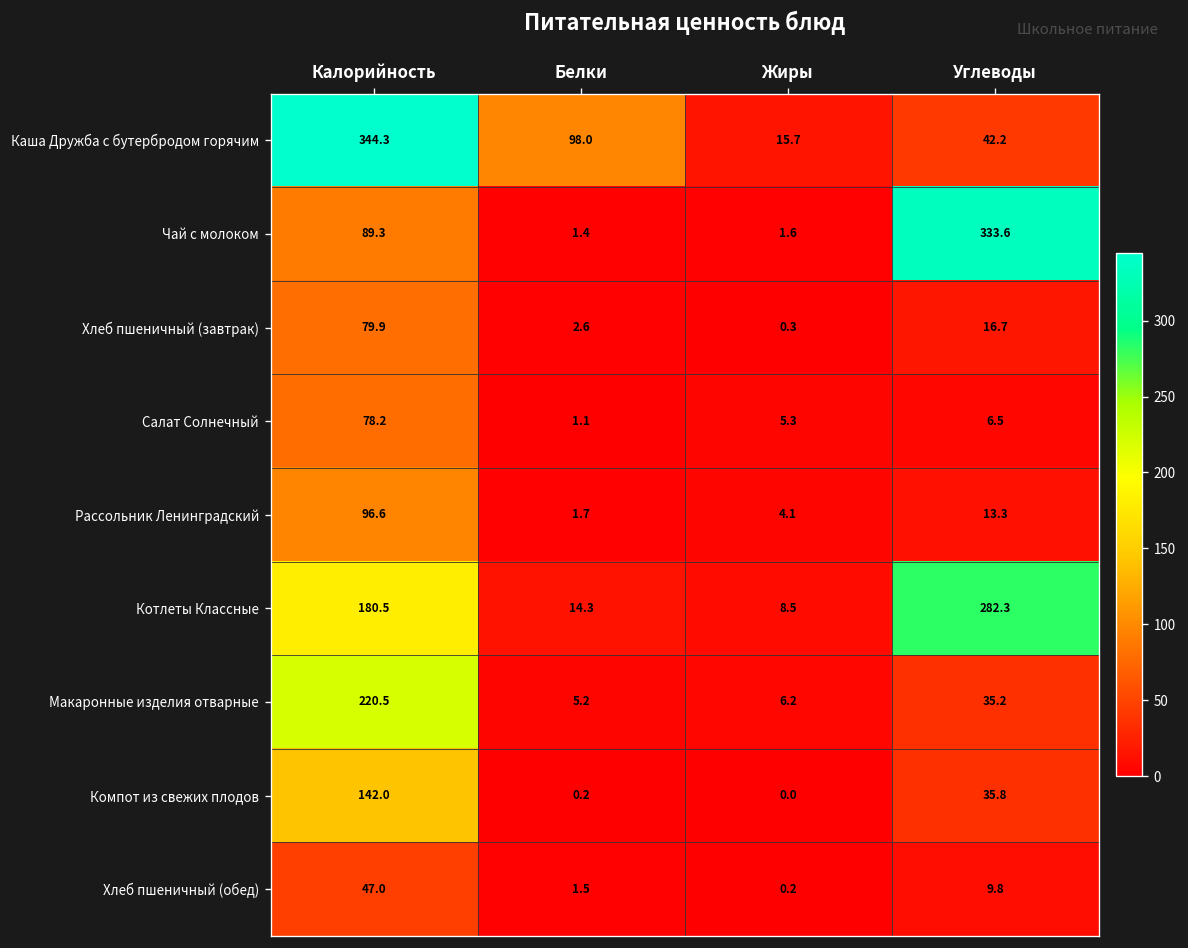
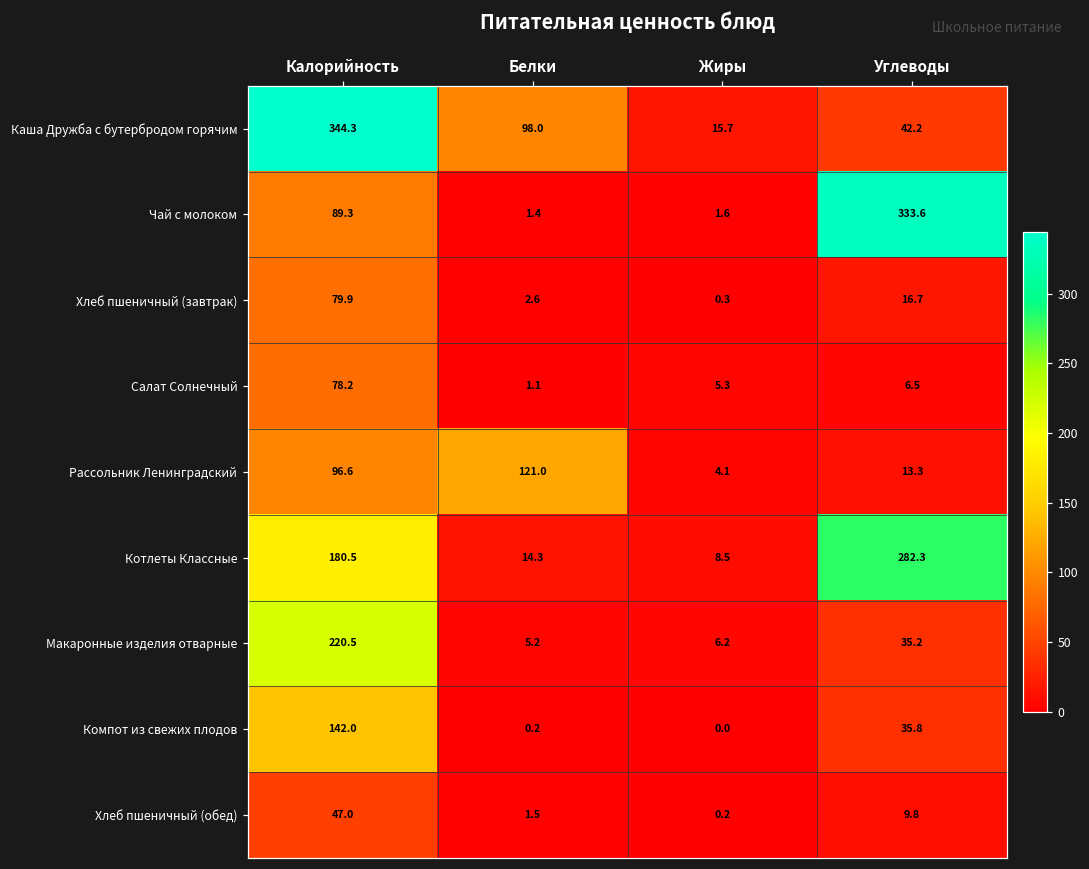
  {
    "Каша Дружба с бутербродом горячим": {
      "Калорийность": 344.3,
      "Белки": 98.0,
      "Жиры": 15.7,
      "Углеводы": 42.2
    },
    "Чай с молоком": {
      "Калорийность": 89.3,
      "Белки": 1.4,
      "Жиры": 1.6,
      "Углеводы": 333.6
    },
    "Хлеб пшеничный (завтрак)": {
      "Калорийность": 79.9,
      "Белки": 2.6,
      "Жиры": 0.3,
      "Углеводы": 16.7
    },
    "Салат Солнечный": {
      "Калорийность": 78.2,
      "Белки": 1.1,
      "Жиры": 5.3,
      "Углеводы": 6.5
    },
    "Рассольник Ленинградский": {
      "Калорийность": 96.6,
-     "Белки": 1.7,
+     "Белки": 121.0,
      "Жиры": 4.1,
      "Углеводы": 13.3
    },
    "Котлеты Классные": {
      "Калорийность": 180.5,
      "Белки": 14.3,
      "Жиры": 8.5,
      "Углеводы": 282.3
    },
    "Макаронные изделия отварные": {
      "Калорийность": 220.5,
      "Белки": 5.2,
      "Жиры": 6.2,
      "Углеводы": 35.2
    },
    "Компот из свежих плодов": {
      "Калорийность": 142.0,
      "Белки": 0.2,
      "Жиры": 0.0,
      "Углеводы": 35.8
    },
    "Хлеб пшеничный (обед)": {
      "Калорийность": 47.0,
      "Белки": 1.5,
      "Жиры": 0.2,
      "Углеводы": 9.8
    }
  }
